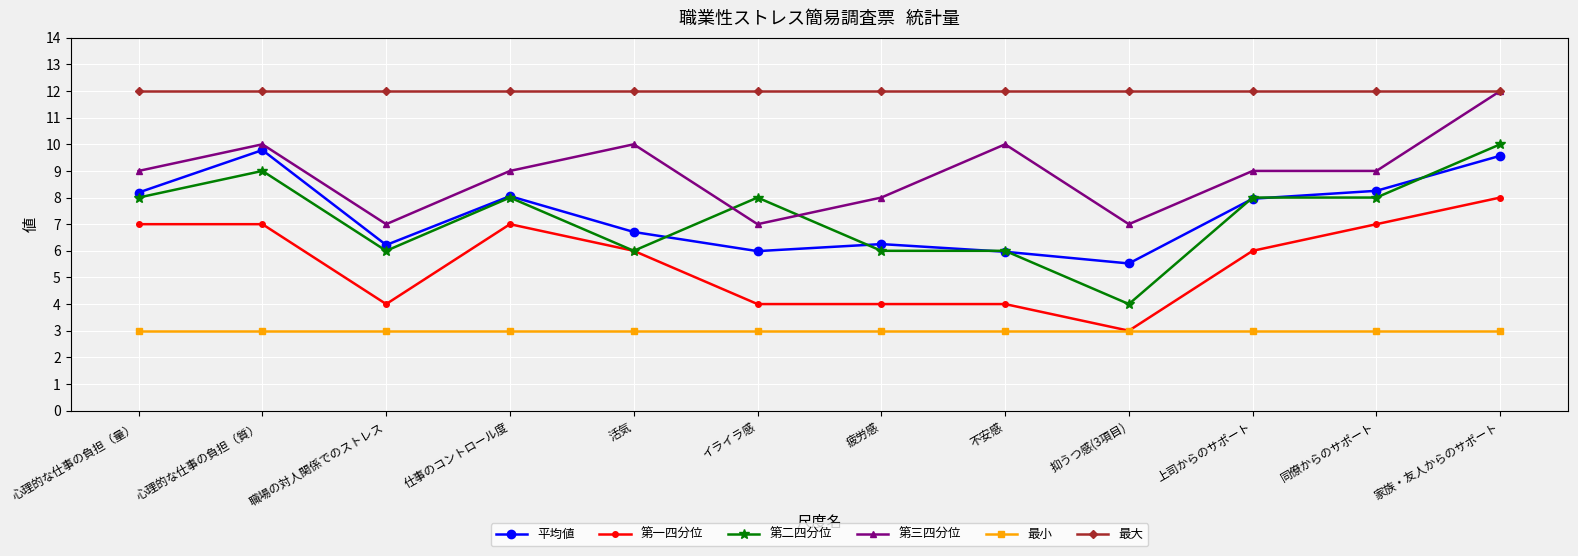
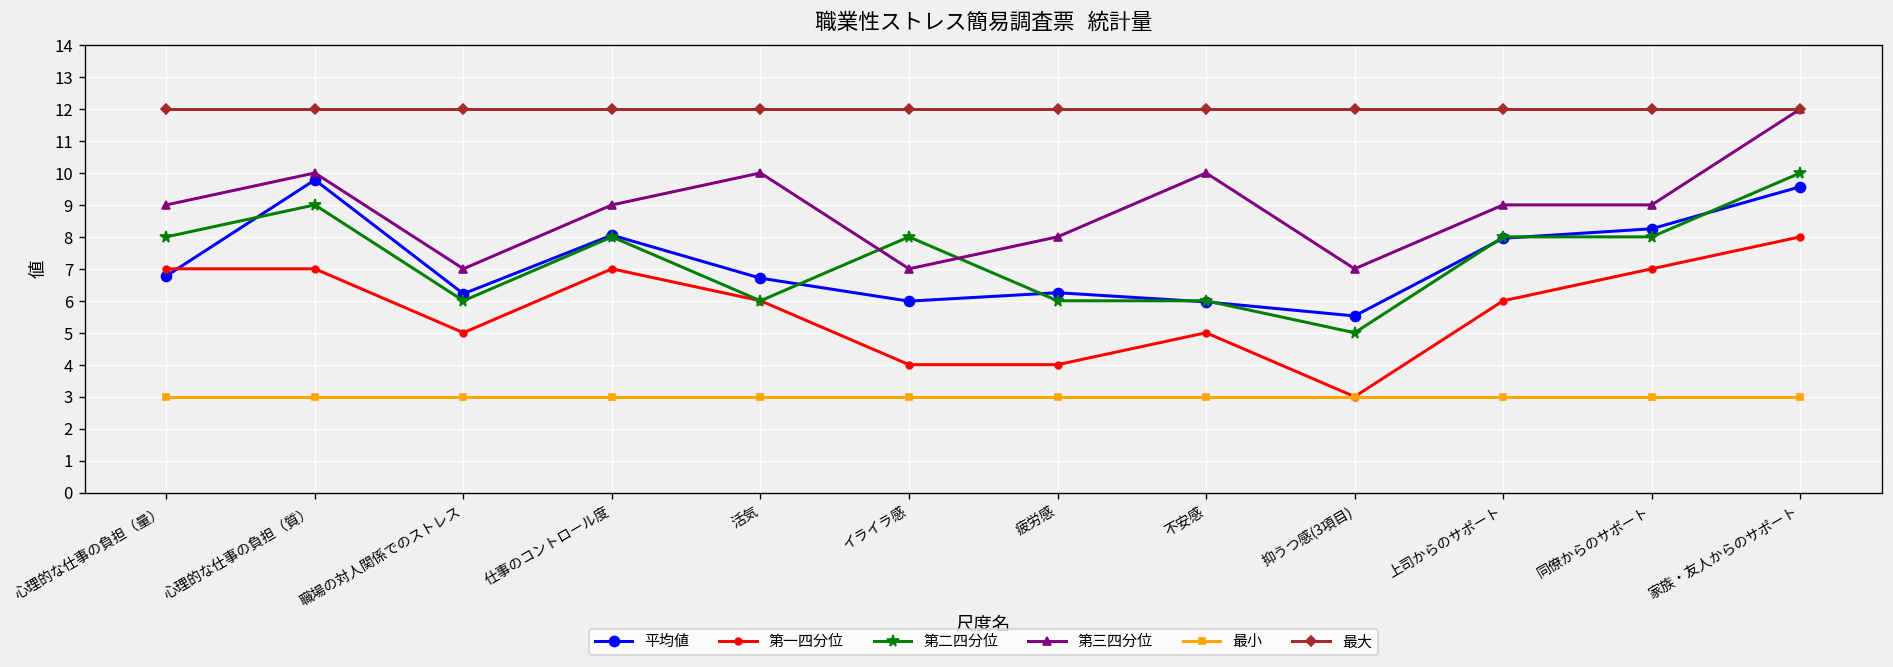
  {
    "平均値": {
-     "心理的な仕事の負担（量）": 8.2,
+     "心理的な仕事の負担（量）": 6.8,
      "心理的な仕事の負担（質）": 9.8,
      "職場の対人関係でのストレス": 6.2,
      "活気": 6.7,
      "イライラ感": 6.0,
      "疲労感": 6.3,
      "抑うつ感(3項目)": 5.5,
      "同僚からのサポート": 8.3,
      "家族・友人からのサポート": 9.6
    },
    "第一四分位": {
      "心理的な仕事の負担（量）": 7,
      "心理的な仕事の負担（質）": 7,
-     "職場の対人関係でのストレス": 4,
+     "職場の対人関係でのストレス": 5,
      "仕事のコントロール度": 7,
      "イライラ感": 4,
      "疲労感": 4,
-     "不安感": 4,
+     "不安感": 5,
      "上司からのサポート": 6,
      "同僚からのサポート": 7,
      "家族・友人からのサポート": 8
    },
    "第二四分位": {
      "心理的な仕事の負担（量）": 8,
      "心理的な仕事の負担（質）": 9,
      "職場の対人関係でのストレス": 6,
      "イライラ感": 8,
      "疲労感": 6,
-     "抑うつ感(3項目)": 4,
+     "抑うつ感(3項目)": 5,
      "同僚からのサポート": 8,
      "家族・友人からのサポート": 10
    },
    "第三四分位": {
      "心理的な仕事の負担（量）": 9.0,
      "心理的な仕事の負担（質）": 10.0,
      "職場の対人関係でのストレス": 7.0,
      "仕事のコントロール度": 9.0,
      "活気": 10.0,
      "イライラ感": 7.0,
      "疲労感": 8.0,
      "不安感": 10.0,
      "抑うつ感(3項目)": 7.0,
      "上司からのサポート": 9.0,
      "同僚からのサポート": 9.0
    },
    "最小": {
      "心理的な仕事の負担（量）": 3.0,
      "心理的な仕事の負担（質）": 3.0,
      "職場の対人関係でのストレス": 3.0,
      "仕事のコントロール度": 3.0,
      "活気": 3.0,
      "イライラ感": 3.0,
      "疲労感": 3.0,
      "不安感": 3.0,
      "上司からのサポート": 3.0,
      "同僚からのサポート": 3.0,
      "家族・友人からのサポート": 3.0
    },
    "最大": {
      "心理的な仕事の負担（量）": 12.0,
      "心理的な仕事の負担（質）": 12.0,
      "職場の対人関係でのストレス": 12.0,
      "仕事のコントロール度": 12.0,
      "活気": 12.0,
      "イライラ感": 12.0,
      "疲労感": 12.0,
      "不安感": 12.0,
      "抑うつ感(3項目)": 12.0,
      "上司からのサポート": 12.0,
      "同僚からのサポート": 12.0
    }
  }
